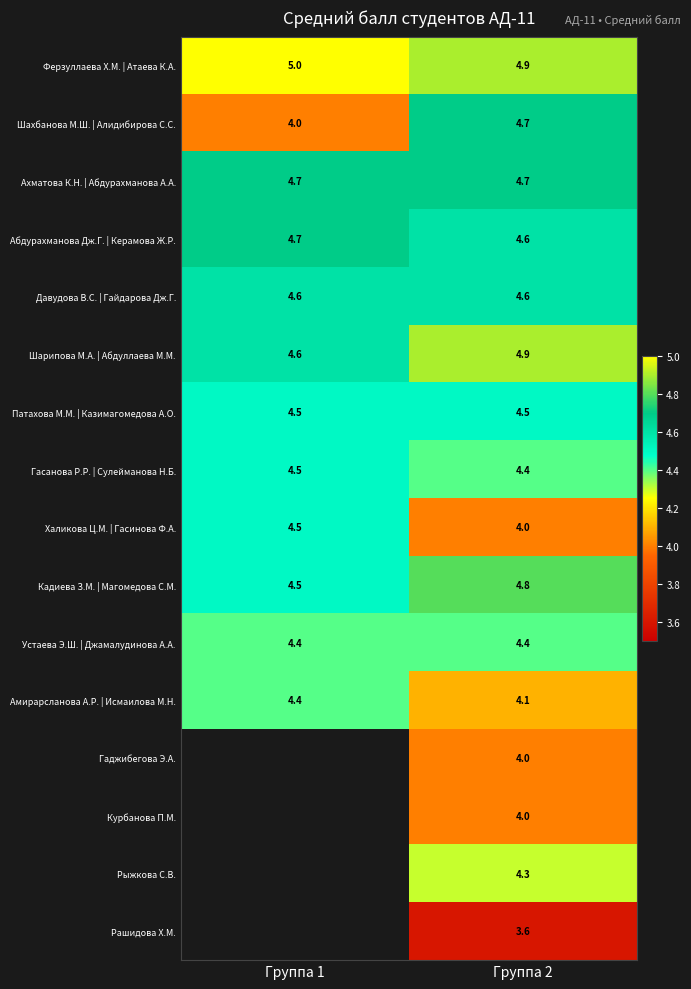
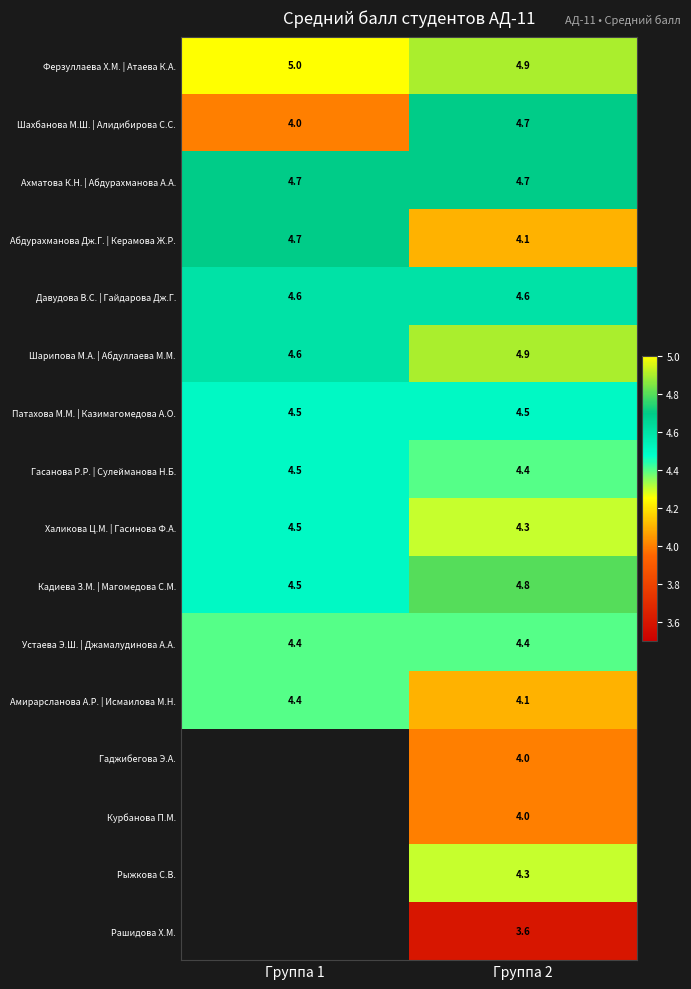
  {
    "Ферзуллаева Х.М. | Атаева К.А.": {
      "Группа 1": 5.0,
      "Группа 2": 4.9
    },
    "Шахбанова М.Ш. | Алидибирова С.С.": {
      "Группа 1": 4.0,
      "Группа 2": 4.7
    },
    "Ахматова К.Н. | Абдурахманова А.А.": {
      "Группа 1": 4.7,
      "Группа 2": 4.7
    },
    "Абдурахманова Дж.Г. | Керамова Ж.Р.": {
      "Группа 1": 4.7,
-     "Группа 2": 4.6
+     "Группа 2": 4.1
    },
    "Давудова В.С. | Гайдарова Дж.Г.": {
      "Группа 1": 4.6,
      "Группа 2": 4.6
    },
    "Шарипова М.А. | Абдуллаева М.М.": {
      "Группа 1": 4.6,
      "Группа 2": 4.9
    },
    "Патахова М.М. | Казимагомедова А.О.": {
      "Группа 1": 4.5,
      "Группа 2": 4.5
    },
    "Гасанова Р.Р. | Сулейманова Н.Б.": {
      "Группа 1": 4.5,
      "Группа 2": 4.4
    },
    "Халикова Ц.М. | Гасинова Ф.А.": {
      "Группа 1": 4.5,
-     "Группа 2": 4.0
+     "Группа 2": 4.3
    },
    "Кадиева З.М. | Магомедова С.М.": {
      "Группа 1": 4.5,
      "Группа 2": 4.8
    },
    "Устаева Э.Ш. | Джамалудинова А.А.": {
      "Группа 1": 4.4,
      "Группа 2": 4.4
    },
    "Амирарсланова А.Р. | Исмаилова М.Н.": {
      "Группа 1": 4.4,
      "Группа 2": 4.1
    },
    "Гаджибегова Э.А.": {
      "Группа 2": 4.0
    },
    "Курбанова П.М.": {
      "Группа 2": 4.0
    },
    "Рыжкова С.В.": {
      "Группа 2": 4.3
    },
    "Рашидова Х.М.": {
      "Группа 2": 3.6
    }
  }
